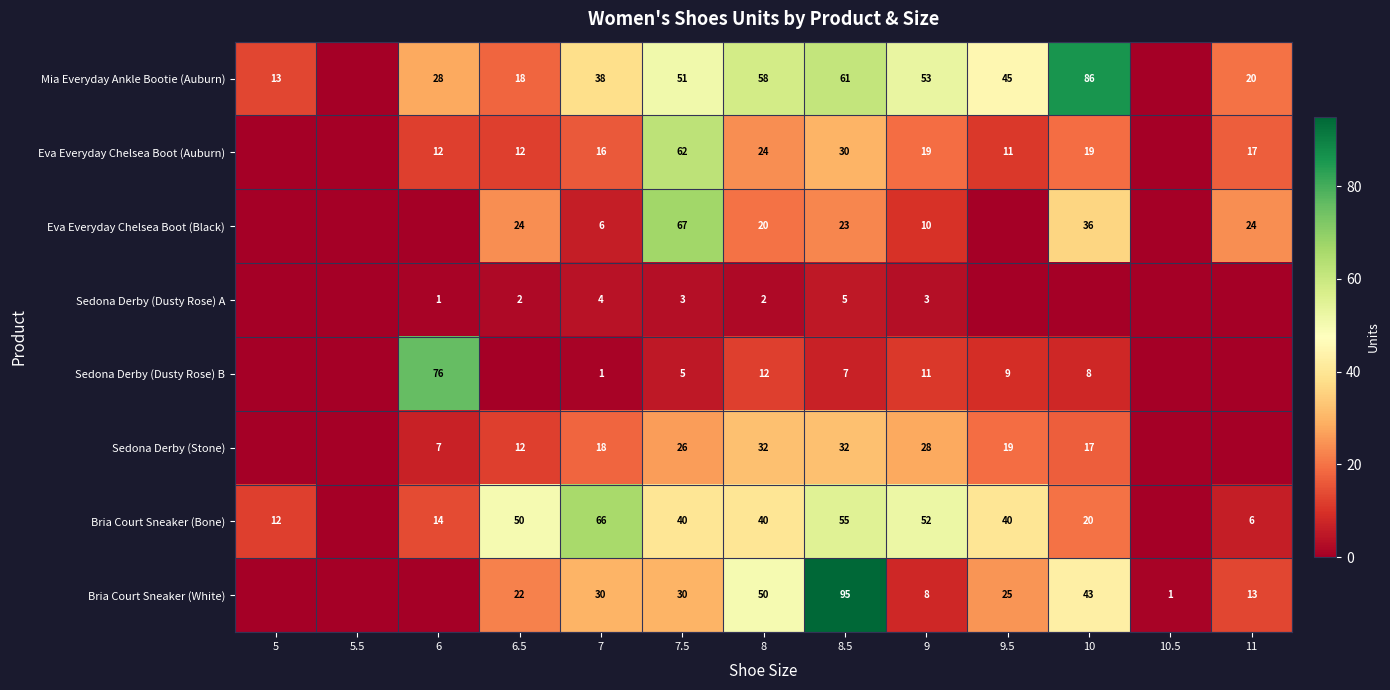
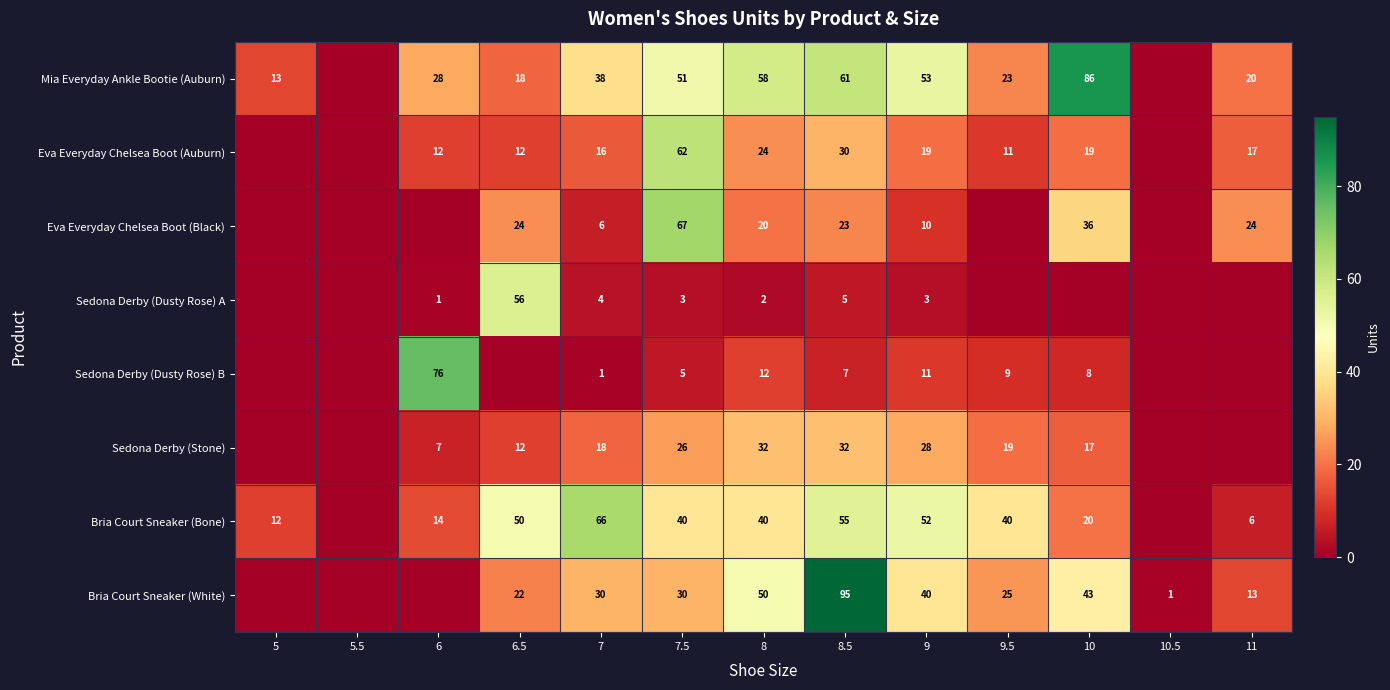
  {
    "Mia Everyday Ankle Bootie (Auburn)": {
      "5": 13,
      "6": 28,
      "6.5": 18,
      "7": 38,
      "7.5": 51,
      "8": 58,
      "8.5": 61,
      "9": 53,
-     "9.5": 45,
+     "9.5": 23,
      "10": 86,
      "11": 20
    },
    "Eva Everyday Chelsea Boot (Auburn)": {
      "6": 12,
      "6.5": 12,
      "7": 16,
      "7.5": 62,
      "8": 24,
      "8.5": 30,
      "9": 19,
      "9.5": 11,
      "10": 19,
      "11": 17
    },
    "Eva Everyday Chelsea Boot (Black)": {
      "6.5": 24,
      "7": 6,
      "7.5": 67,
      "8": 20,
      "8.5": 23,
      "9": 10,
      "10": 36,
      "11": 24
    },
    "Sedona Derby (Dusty Rose) A": {
      "6": 1,
-     "6.5": 2,
+     "6.5": 56,
      "7": 4,
      "7.5": 3,
      "8": 2,
      "8.5": 5,
      "9": 3
    },
    "Sedona Derby (Dusty Rose) B": {
      "6": 76,
      "7": 1,
      "7.5": 5,
      "8": 12,
      "8.5": 7,
      "9": 11,
      "9.5": 9,
      "10": 8
    },
    "Sedona Derby (Stone)": {
      "6": 7,
      "6.5": 12,
      "7": 18,
      "7.5": 26,
      "8": 32,
      "8.5": 32,
      "9": 28,
      "9.5": 19,
      "10": 17
    },
    "Bria Court Sneaker (Bone)": {
      "5": 12,
      "6": 14,
      "6.5": 50,
      "7": 66,
      "7.5": 40,
      "8": 40,
      "8.5": 55,
      "9": 52,
      "9.5": 40,
      "10": 20,
      "11": 6
    },
    "Bria Court Sneaker (White)": {
      "6.5": 22,
      "7": 30,
      "7.5": 30,
      "8": 50,
      "8.5": 95,
-     "9": 8,
+     "9": 40,
      "9.5": 25,
      "10": 43,
      "10.5": 1,
      "11": 13
    }
  }
